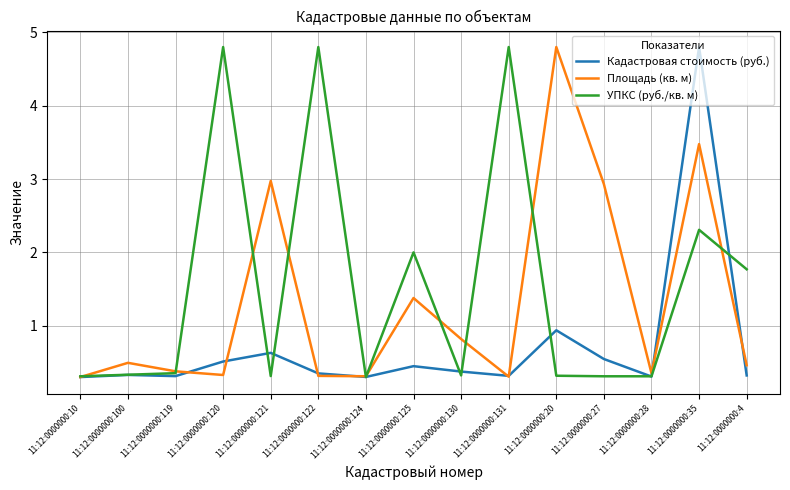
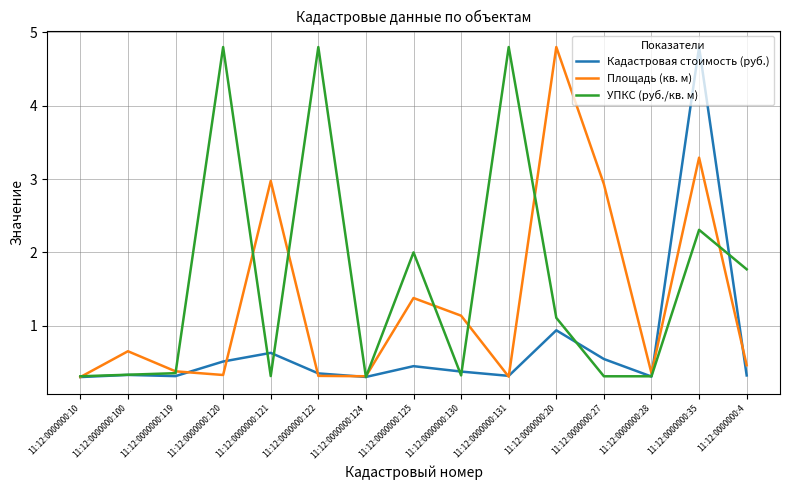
  {
    "Кадастровая стоимость (руб.)": {
      "11:12:0000000:119": 0.3,
      "11:12:0000000:120": 0.5,
      "11:12:0000000:121": 0.6,
      "11:12:0000000:125": 0.4,
      "11:12:0000000:130": 0.4,
      "11:12:0000000:20": 0.9,
      "11:12:0000000:27": 0.5,
      "11:12:0000000:4": 0.3
    },
    "Площадь (кв. м)": {
-     "11:12:0000000:100": 0.5,
+     "11:12:0000000:100": 0.7,
      "11:12:0000000:120": 0.3,
      "11:12:0000000:121": 3.0,
      "11:12:0000000:125": 1.4,
-     "11:12:0000000:130": 0.8,
+     "11:12:0000000:130": 1.1,
      "11:12:0000000:20": 4.8,
      "11:12:0000000:27": 2.9,
      "11:12:0000000:28": 0.4,
-     "11:12:0000000:35": 3.5,
+     "11:12:0000000:35": 3.3,
      "11:12:0000000:4": 0.5
    },
    "УПКС (руб./кв. м)": {
      "11:12:0000000:120": 4.8,
      "11:12:0000000:121": 0.3,
      "11:12:0000000:122": 4.8,
      "11:12:0000000:125": 2.0,
      "11:12:0000000:130": 0.3,
      "11:12:0000000:131": 4.8,
-     "11:12:0000000:20": 0.3,
+     "11:12:0000000:20": 1.1,
      "11:12:0000000:27": 0.3,
      "11:12:0000000:35": 2.3,
      "11:12:0000000:4": 1.8
    }
  }
